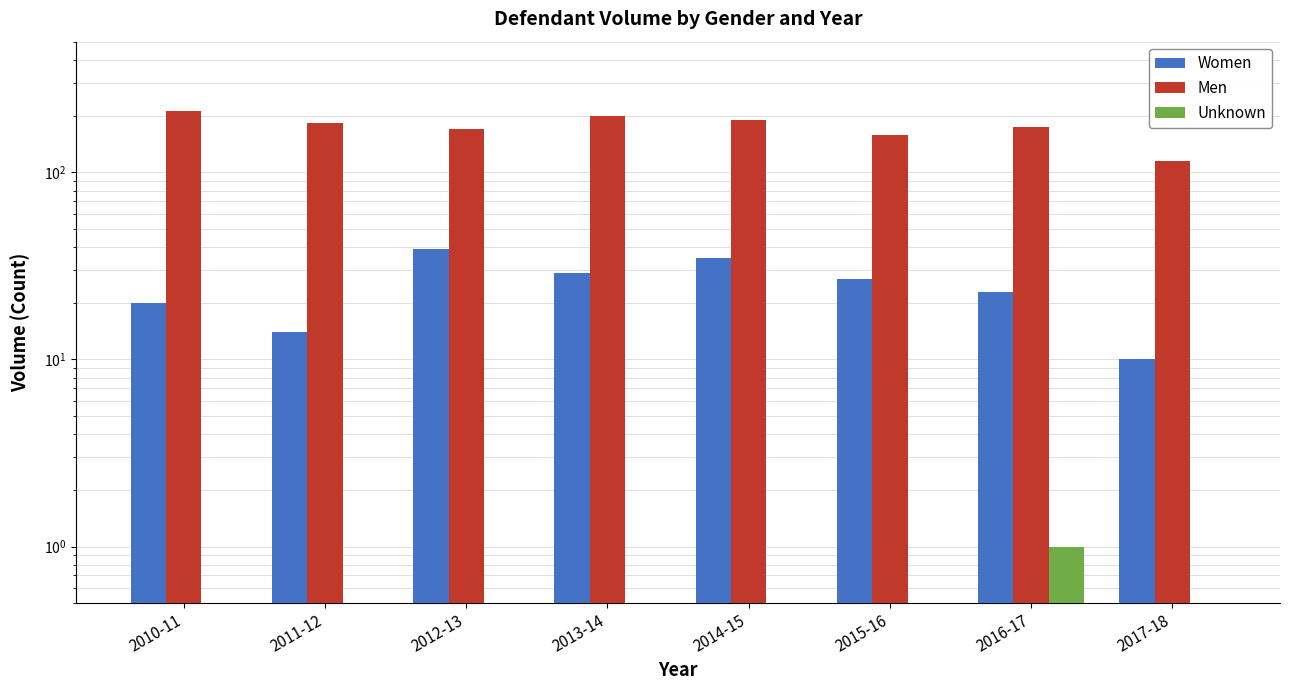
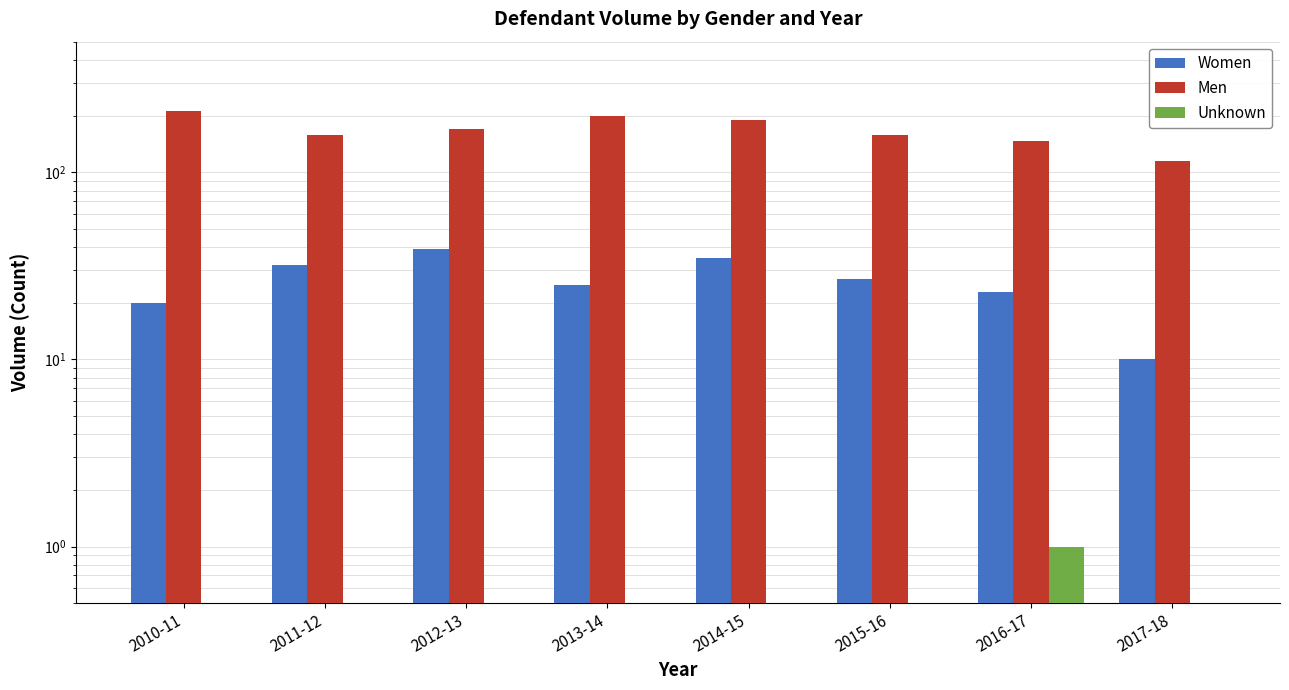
  {
    "Women": {
      "2010-11": 20,
-     "2011-12": 14,
+     "2011-12": 32,
      "2012-13": 39,
-     "2013-14": 29,
+     "2013-14": 25,
      "2014-15": 35,
      "2015-16": 27,
      "2016-17": 23,
      "2017-18": 10
    },
    "Men": {
      "2010-11": 210,
-     "2011-12": 180,
+     "2011-12": 160,
      "2012-13": 170,
      "2013-14": 200,
      "2014-15": 190,
      "2015-16": 160,
-     "2016-17": 170,
+     "2016-17": 150,
      "2017-18": 120
    },
    "Unknown": {
      "2010-11": 0.50,
      "2011-12": 0.50,
      "2012-13": 0.50,
      "2013-14": 0.50,
      "2014-15": 0.50,
      "2015-16": 0.50,
      "2016-17": 1,
      "2017-18": 0.50
    }
  }
